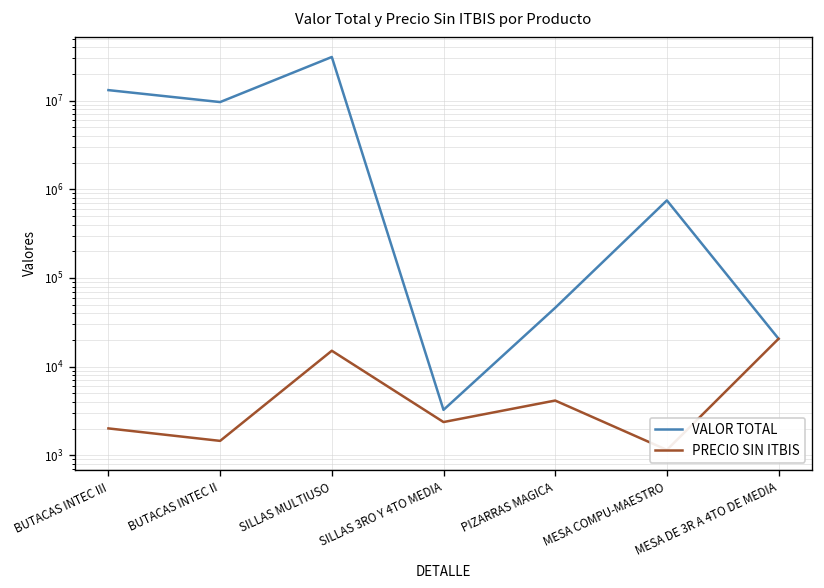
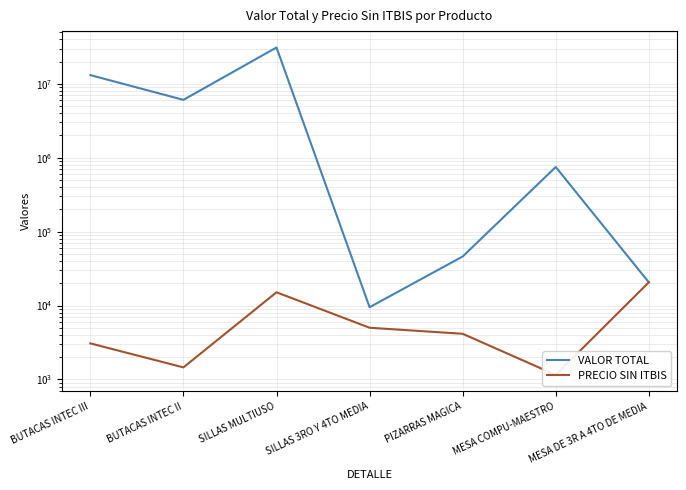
  {
    "VALOR TOTAL": {
      "BUTACAS INTEC III": 13000000,
-     "BUTACAS INTEC II": 10000000,
+     "BUTACAS INTEC II": 6000000,
      "SILLAS MULTIUSO": 31000000,
-     "SILLAS 3RO Y 4TO MEDIA": 3000,
+     "SILLAS 3RO Y 4TO MEDIA": 9000,
      "PIZARRAS MAGICA": 50000,
      "MESA COMPU-MAESTRO": 700000
    },
    "PRECIO SIN ITBIS": {
-     "BUTACAS INTEC III": 2000,
+     "BUTACAS INTEC III": 3100,
      "BUTACAS INTEC II": 1500,
      "SILLAS MULTIUSO": 15000,
-     "SILLAS 3RO Y 4TO MEDIA": 2400,
+     "SILLAS 3RO Y 4TO MEDIA": 5000,
      "PIZARRAS MAGICA": 4000
    }
  }
